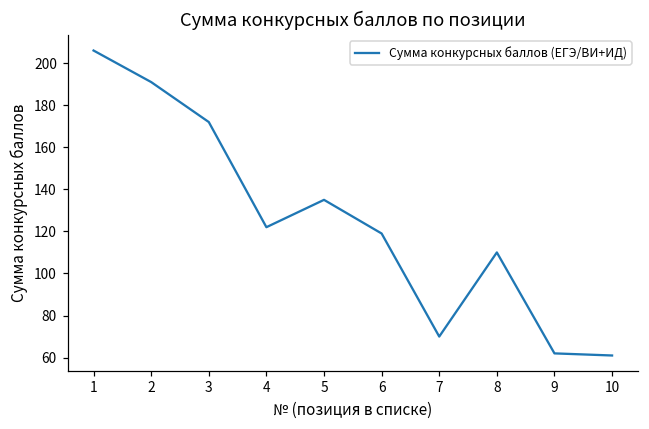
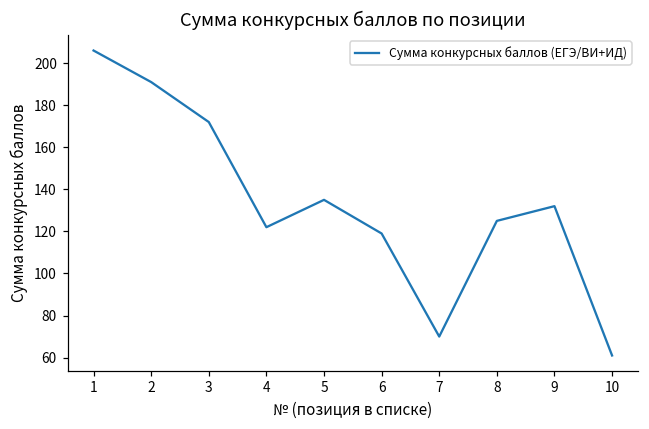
  {
    "1": 206,
    "2": 191,
    "3": 172,
    "4": 122,
    "5": 135,
    "6": 119,
    "7": 70,
-   "8": 110,
-   "9": 62,
+   "8": 125,
+   "9": 132,
    "10": 61
  }
